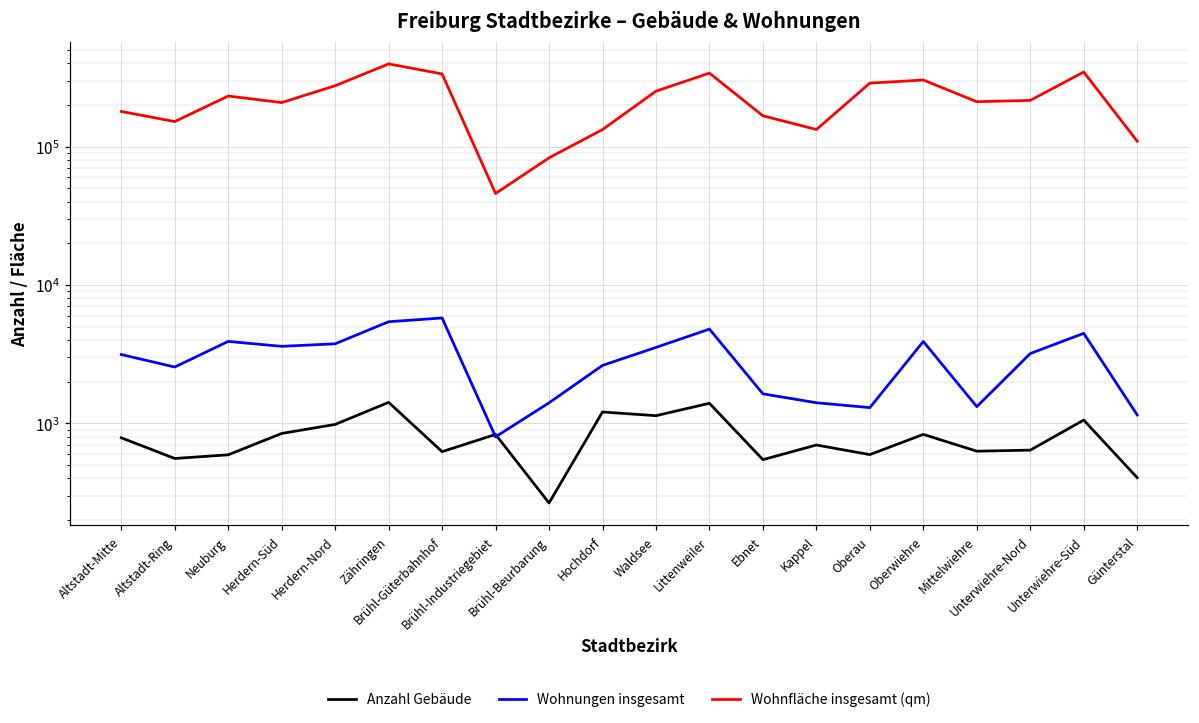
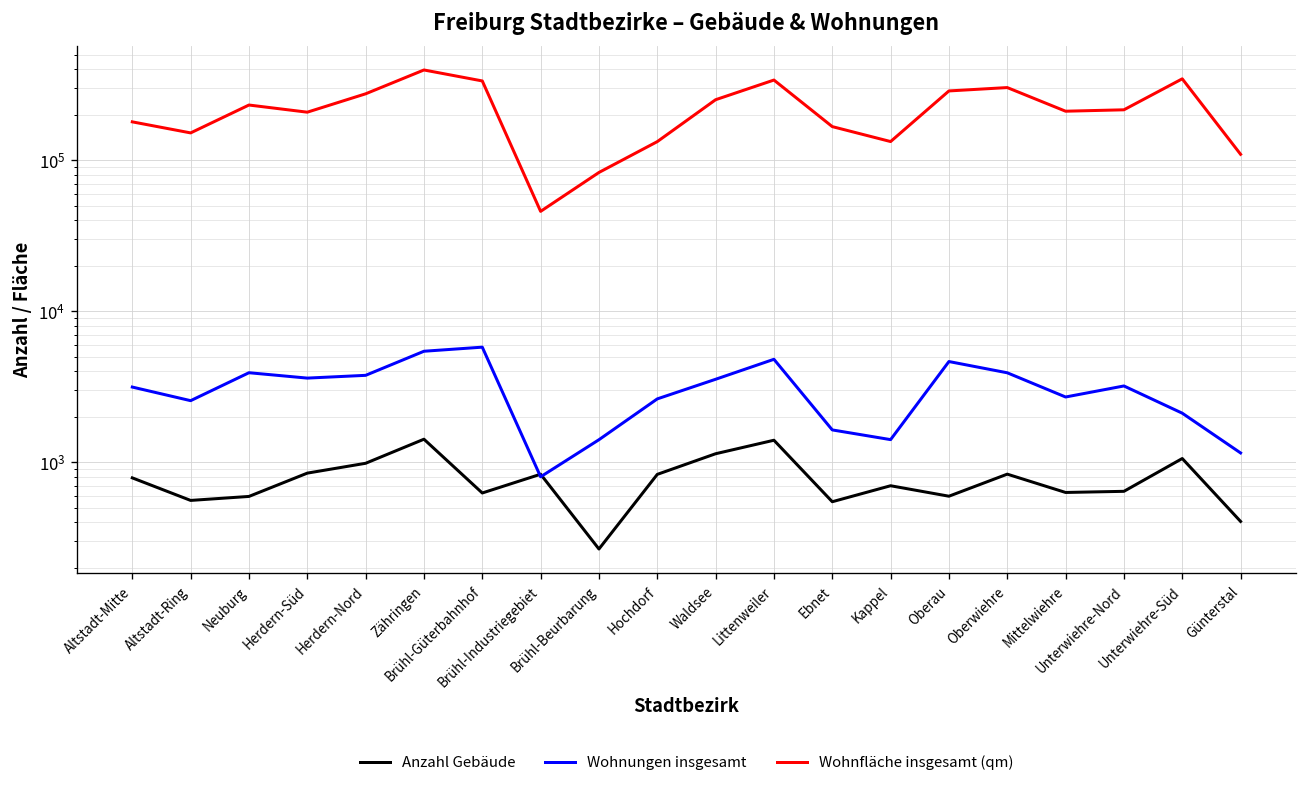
  {
    "Anzahl Gebäude": {
      "Altstadt-Mitte": 800,
      "Altstadt-Ring": 600,
      "Neuburg": 600,
      "Herdern-Süd": 800,
      "Herdern-Nord": 1000,
      "Zähringen": 1400,
      "Brühl-Güterbahnhof": 600,
      "Brühl-Beurbarung": 270,
-     "Hochdorf": 1200,
+     "Hochdorf": 800,
      "Waldsee": 1100,
      "Littenweiler": 1400,
      "Ebnet": 500,
      "Kappel": 700,
      "Oberau": 600,
      "Oberwiehre": 800,
      "Mittelwiehre": 600,
      "Unterwiehre-Nord": 600,
      "Unterwiehre-Süd": 1100,
      "Günterstal": 410
    },
    "Wohnungen insgesamt": {
      "Altstadt-Mitte": 3100,
      "Altstadt-Ring": 2600,
      "Neuburg": 3900,
      "Herdern-Süd": 3600,
      "Herdern-Nord": 3800,
      "Zähringen": 5400,
      "Brühl-Güterbahnhof": 6000,
      "Brühl-Beurbarung": 1400,
      "Hochdorf": 2600,
      "Waldsee": 3500,
      "Littenweiler": 4800,
      "Ebnet": 1600,
      "Kappel": 1400,
-     "Oberau": 1300,
+     "Oberau": 4600,
      "Oberwiehre": 3900,
-     "Mittelwiehre": 1300,
+     "Mittelwiehre": 2700,
      "Unterwiehre-Nord": 3200,
-     "Unterwiehre-Süd": 4500,
+     "Unterwiehre-Süd": 2100,
      "Günterstal": 1200
    },
    "Wohnfläche insgesamt (qm)": {
      "Altstadt-Mitte": 180000,
      "Altstadt-Ring": 150000,
      "Neuburg": 230000,
      "Herdern-Süd": 210000,
      "Herdern-Nord": 270000,
      "Zähringen": 400000,
      "Brühl-Güterbahnhof": 330000,
      "Brühl-Industriegebiet": 46000,
      "Brühl-Beurbarung": 80000,
      "Hochdorf": 130000,
      "Waldsee": 250000,
      "Littenweiler": 340000,
      "Ebnet": 170000,
      "Kappel": 130000,
      "Oberau": 290000,
      "Oberwiehre": 300000,
      "Mittelwiehre": 210000,
      "Unterwiehre-Nord": 220000,
      "Unterwiehre-Süd": 350000,
      "Günterstal": 110000
    }
  }
